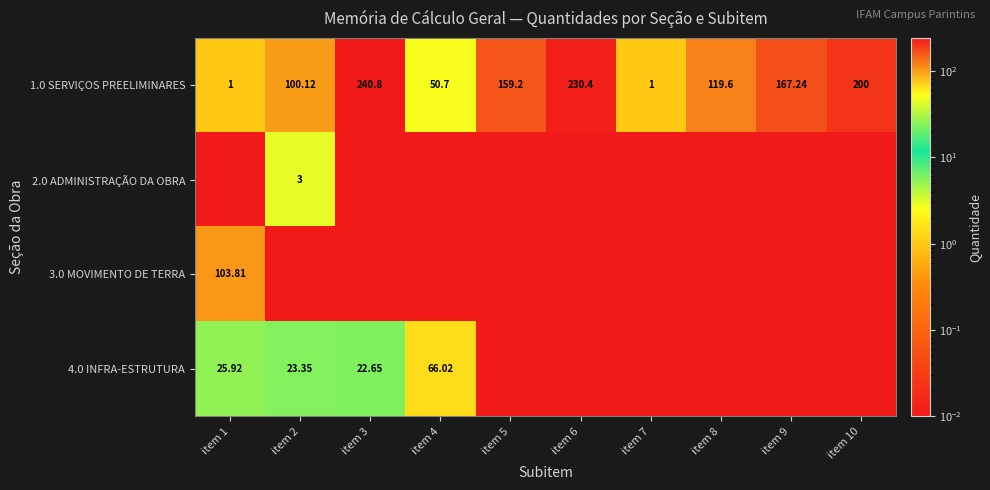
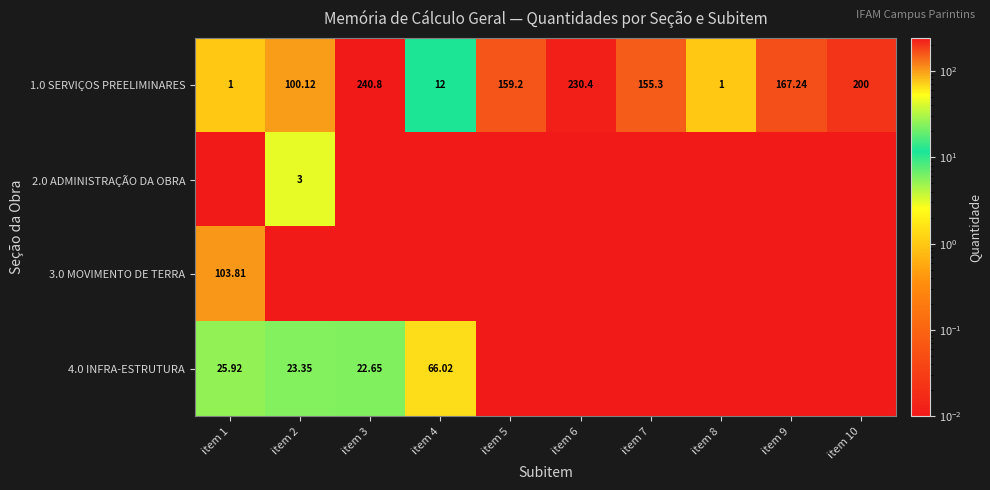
  {
    "1.0 SERVIÇOS PREELIMINARES": {
      "item 1": 1,
      "item 2": 100.12,
      "item 3": 240.8,
-     "item 4": 50.7,
+     "item 4": 12,
      "item 5": 159.2,
      "item 6": 230.4,
-     "item 7": 1,
-     "item 8": 119.6,
+     "item 7": 155.3,
+     "item 8": 1,
      "item 9": 167.24,
      "item 10": 200
    },
    "2.0 ADMINISTRAÇÃO DA OBRA": {
      "item 2": 3
    },
    "3.0 MOVIMENTO DE TERRA": {
      "item 1": 103.81
    },
    "4.0 INFRA-ESTRUTURA": {
      "item 1": 25.92,
      "item 2": 23.35,
      "item 3": 22.65,
      "item 4": 66.02
    }
  }
